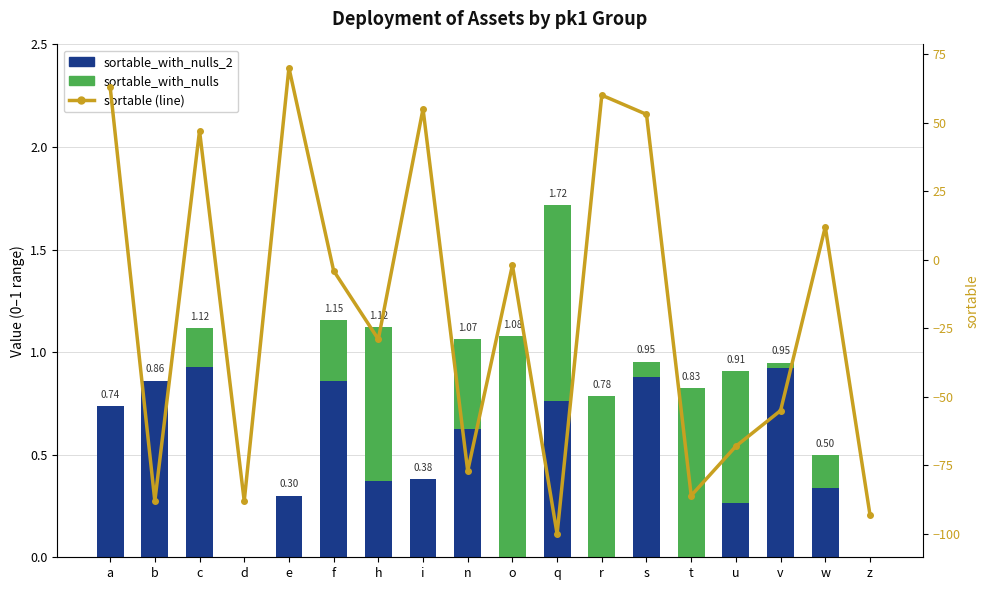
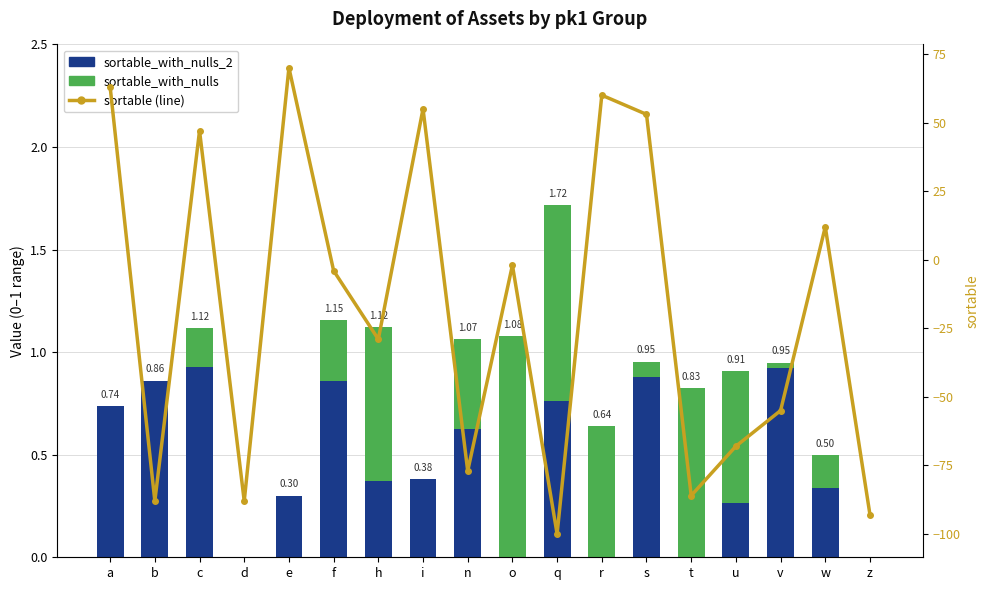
  {
    "sortable_with_nulls_2": {
      "a": 0.74,
      "b": 0.86,
      "e": 0.30,
      "i": 0.38
    },
    "sortable_with_nulls": {
      "o": 1.08,
-     "r": 0.78,
+     "r": 0.64,
      "t": 0.83
    }
  }
